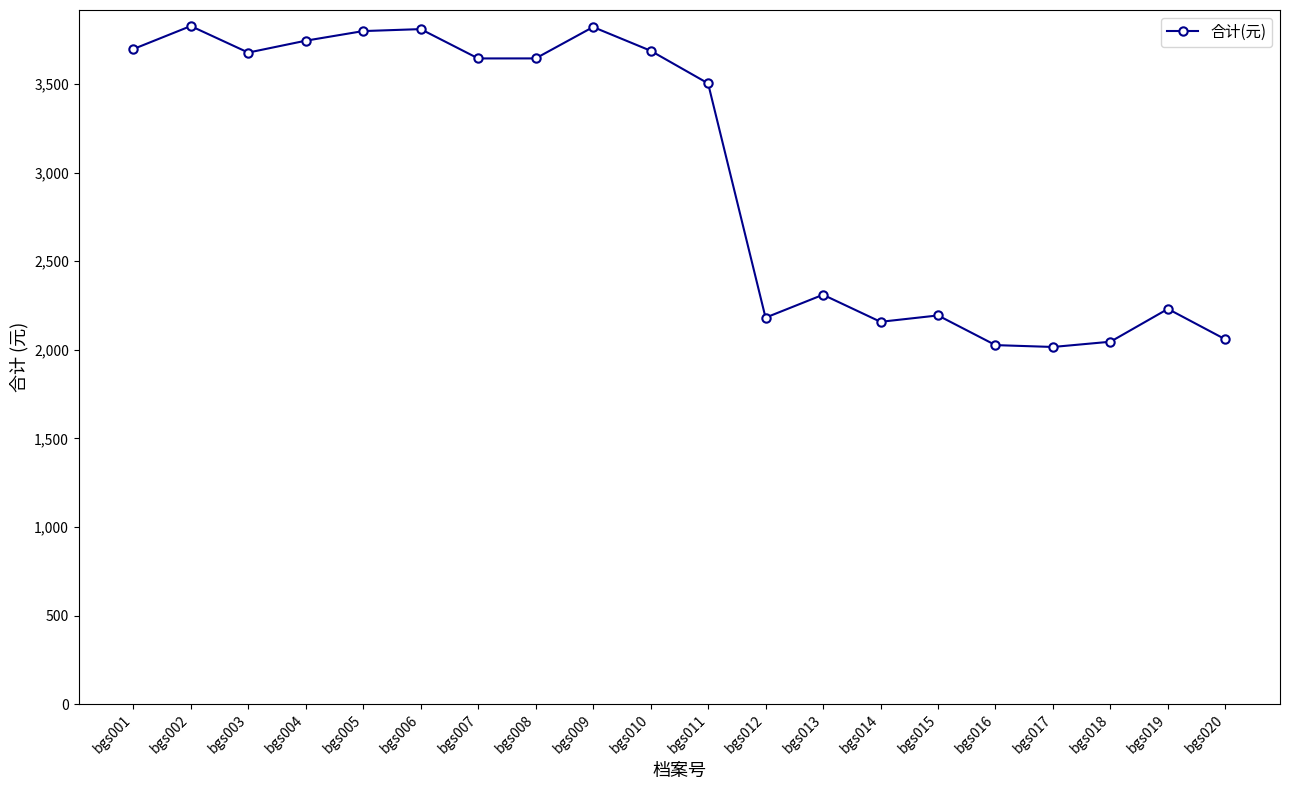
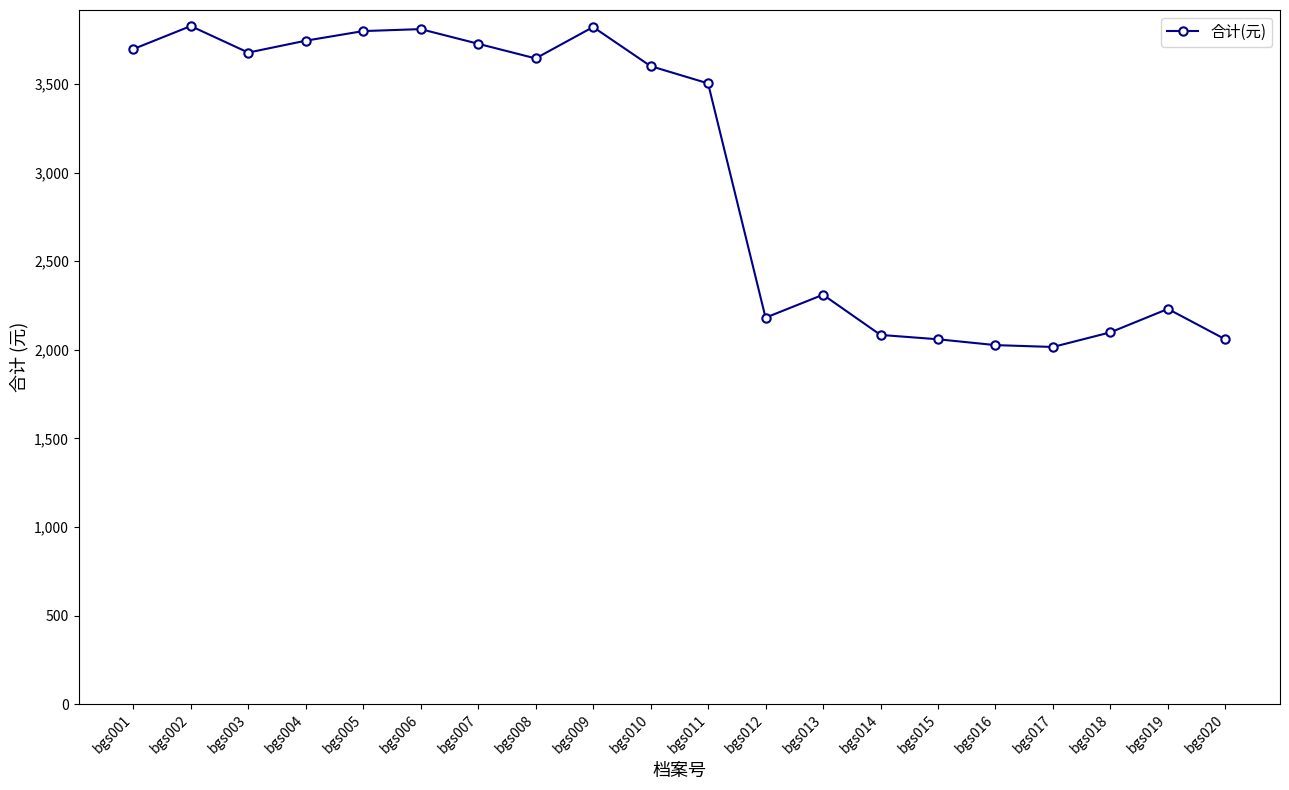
  {
    "bgs001": "3,700",
    "bgs002": "3,830",
    "bgs003": "3,680",
    "bgs004": "3,750",
    "bgs005": "3,800",
    "bgs006": "3,810",
-   "bgs007": "3,650",
+   "bgs007": "3,730",
    "bgs008": "3,650",
    "bgs009": "3,820",
-   "bgs010": "3,690",
+   "bgs010": "3,600",
    "bgs011": "3,500",
    "bgs012": "2,180",
    "bgs013": "2,310",
-   "bgs014": "2,160",
-   "bgs015": "2,190",
+   "bgs014": "2,080",
+   "bgs015": "2,060",
    "bgs016": "2,030",
    "bgs017": "2,020",
-   "bgs018": "2,050",
+   "bgs018": "2,100",
    "bgs019": "2,230",
    "bgs020": "2,060"
  }
